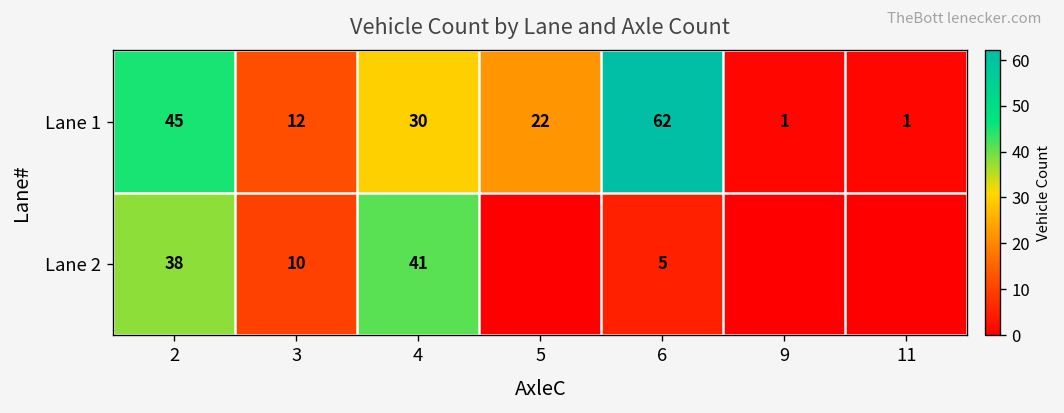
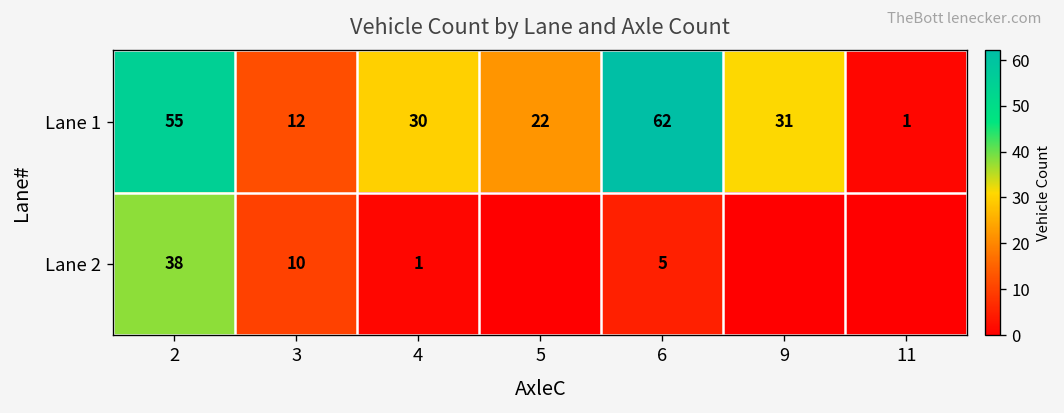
  {
    "Lane 1": {
-     "2": 45,
+     "2": 55,
      "3": 12,
      "4": 30,
      "5": 22,
      "6": 62,
-     "9": 1,
+     "9": 31,
      "11": 1
    },
    "Lane 2": {
      "2": 38,
      "3": 10,
-     "4": 41,
+     "4": 1,
      "6": 5
    }
  }
